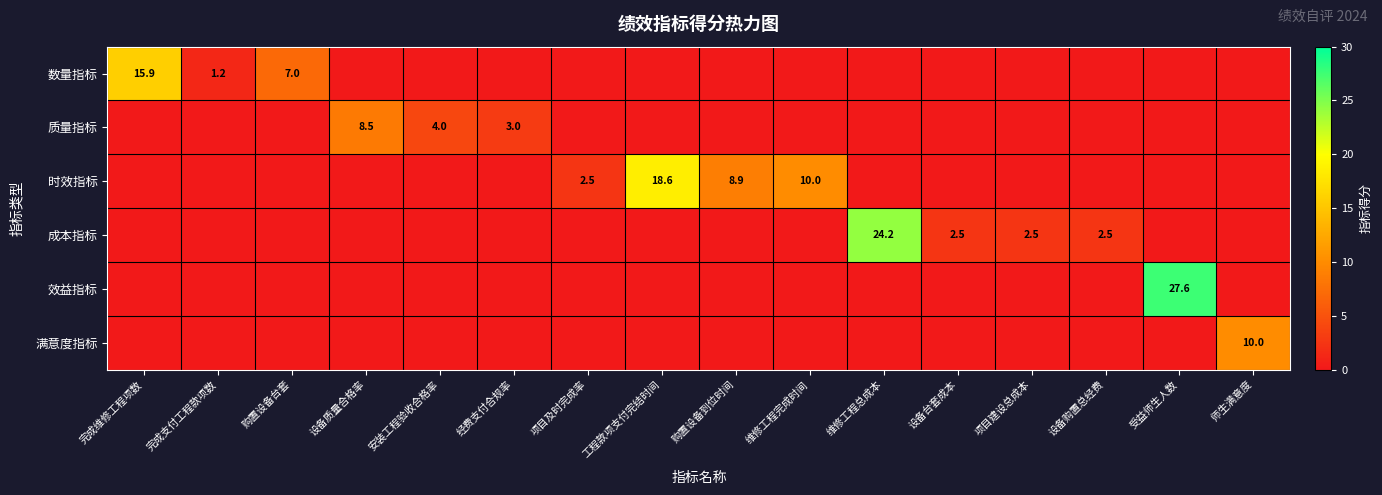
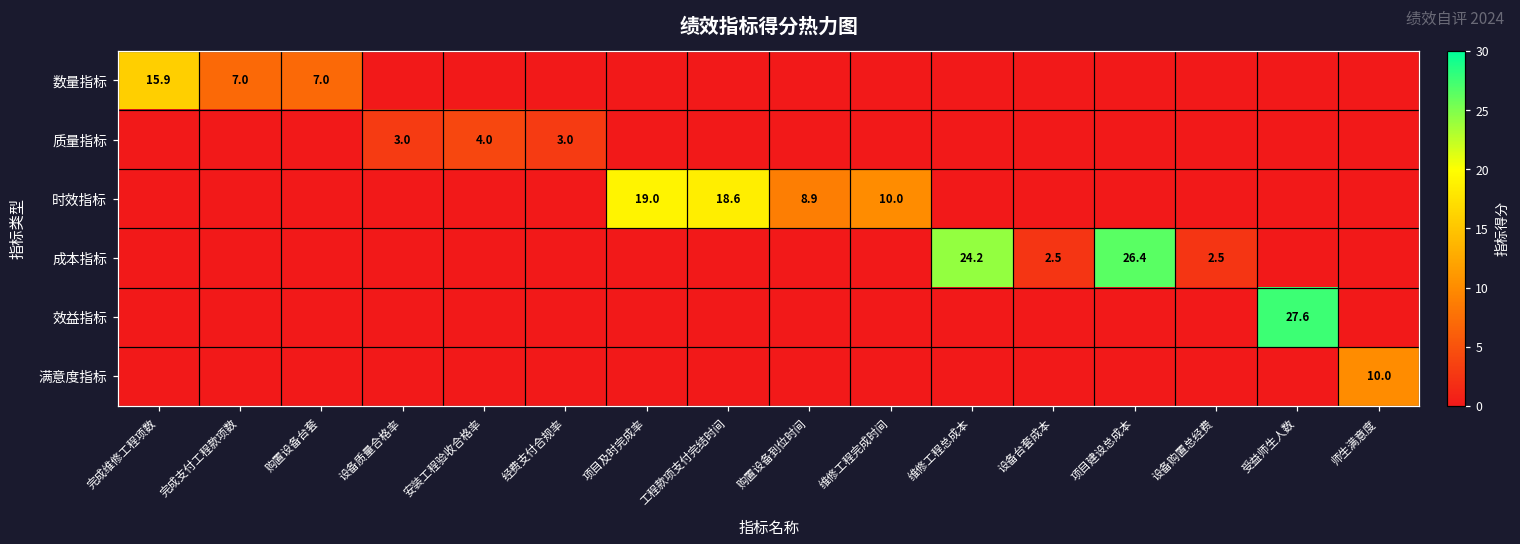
  {
    "数量指标": {
      "完成维修工程项数": 15.9,
-     "完成支付工程款项数": 1.2,
+     "完成支付工程款项数": 7.0,
      "购置设备台套": 7.0
    },
    "质量指标": {
-     "设备质量合格率": 8.5,
+     "设备质量合格率": 3.0,
      "安装工程验收合格率": 4.0,
      "经费支付合规率": 3.0
    },
    "时效指标": {
-     "项目及时完成率": 2.5,
+     "项目及时完成率": 19.0,
      "工程款项支付完结时间": 18.6,
      "购置设备到位时间": 8.9,
      "维修工程完成时间": 10.0
    },
    "成本指标": {
      "维修工程总成本": 24.2,
      "设备台套成本": 2.5,
-     "项目建设总成本": 2.5,
+     "项目建设总成本": 26.4,
      "设备购置总经费": 2.5
    },
    "效益指标": {
      "受益师生人数": 27.6
    },
    "满意度指标": {
      "师生满意度": 10.0
    }
  }
